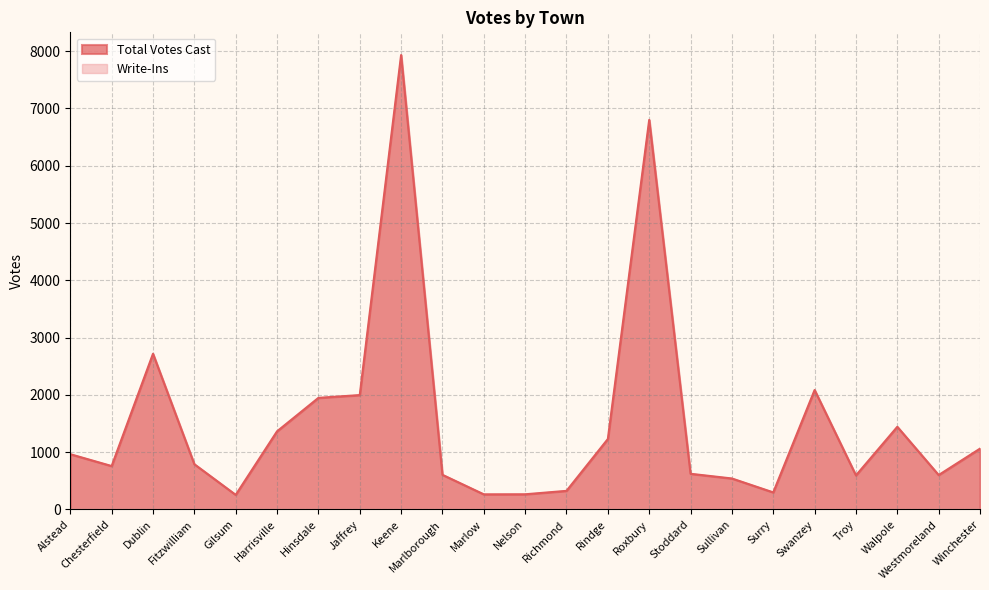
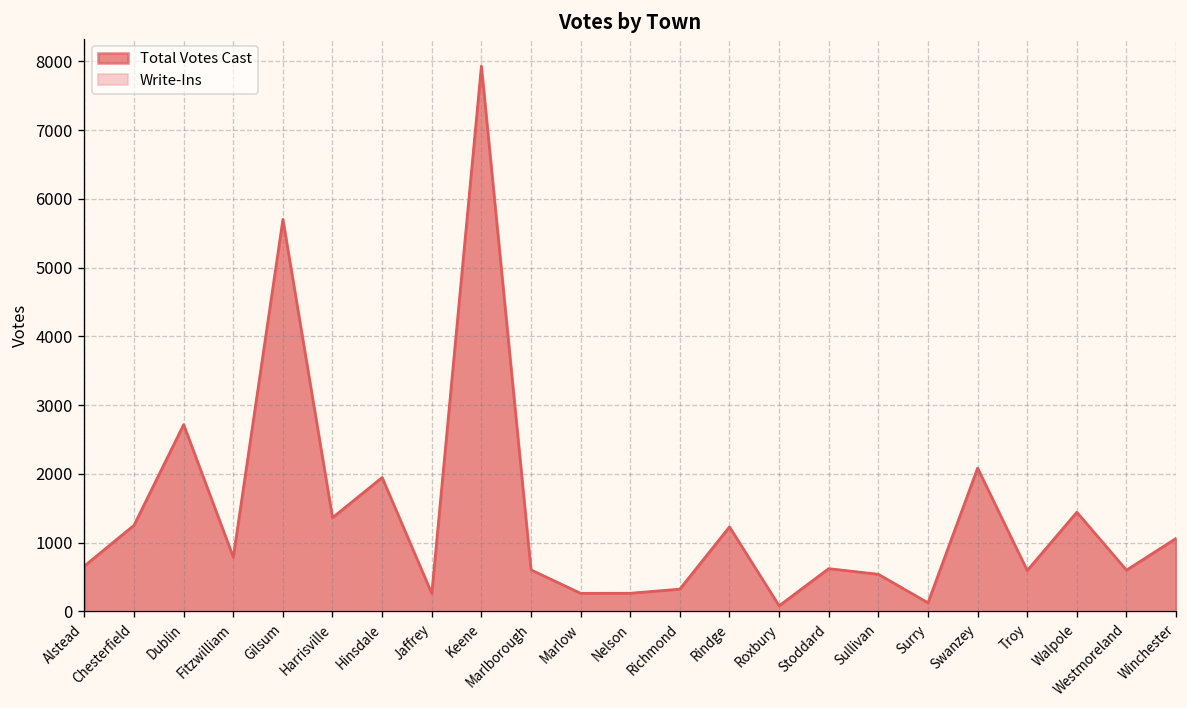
  {
    "Total Votes Cast": {
-     "Alstead": 1000,
-     "Chesterfield": 800,
+     "Alstead": 700,
+     "Chesterfield": 1300,
      "Dublin": 2700,
      "Fitzwilliam": 800,
-     "Gilsum": 300,
+     "Gilsum": 5700,
      "Harrisville": 1400,
      "Hinsdale": 1900,
-     "Jaffrey": 2000,
+     "Jaffrey": 300,
      "Keene": 7900,
      "Marlborough": 600,
      "Marlow": 300,
      "Nelson": 300,
      "Richmond": 300,
      "Rindge": 1200,
-     "Roxbury": 6800,
+     "Roxbury": 100,
      "Stoddard": 600,
      "Sullivan": 500,
-     "Surry": 300,
+     "Surry": 100,
      "Swanzey": 2100,
      "Troy": 600,
      "Walpole": 1400,
      "Westmoreland": 600,
      "Winchester": 1100
    },
    "Write-Ins": {
      "Alstead": 0,
      "Chesterfield": 0,
      "Dublin": 0,
      "Fitzwilliam": 0,
      "Gilsum": 0,
      "Harrisville": 0,
      "Hinsdale": 0,
      "Jaffrey": 0,
      "Keene": 0,
      "Marlborough": 0,
      "Marlow": 0,
      "Nelson": 0,
      "Richmond": 0,
      "Rindge": 0,
      "Roxbury": 0,
      "Stoddard": 0,
      "Sullivan": 0,
      "Surry": 0,
      "Swanzey": 0,
      "Troy": 0,
      "Walpole": 0,
      "Westmoreland": 0,
      "Winchester": 0
    }
  }
